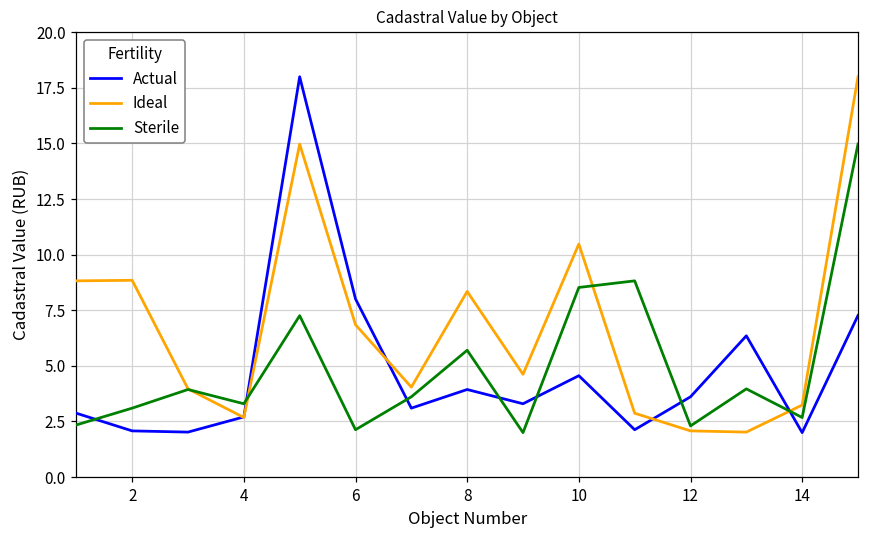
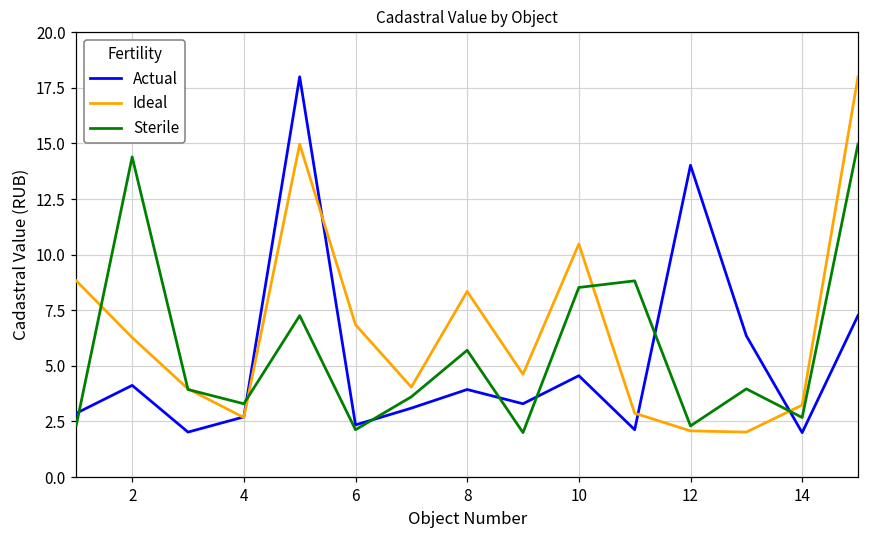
  {
    "Actual": {
-     "2": 2.1,
-     "6": 8.0,
+     "2": 4.1,
+     "6": 2.3,
      "8": 3.9,
      "10": 4.6,
-     "12": 3.6,
+     "12": 14.0,
      "14": 2.0
    },
    "Ideal": {
-     "2": 8.8,
+     "2": 6.3,
      "6": 6.9,
      "8": 8.3,
      "10": 10.5,
      "12": 2.1,
      "14": 3.2
    },
    "Sterile": {
-     "2": 3.1,
+     "2": 14.4,
      "4": 3.3,
      "6": 2.1,
      "8": 5.7,
      "10": 8.5,
      "12": 2.3,
      "14": 2.7
    }
  }
